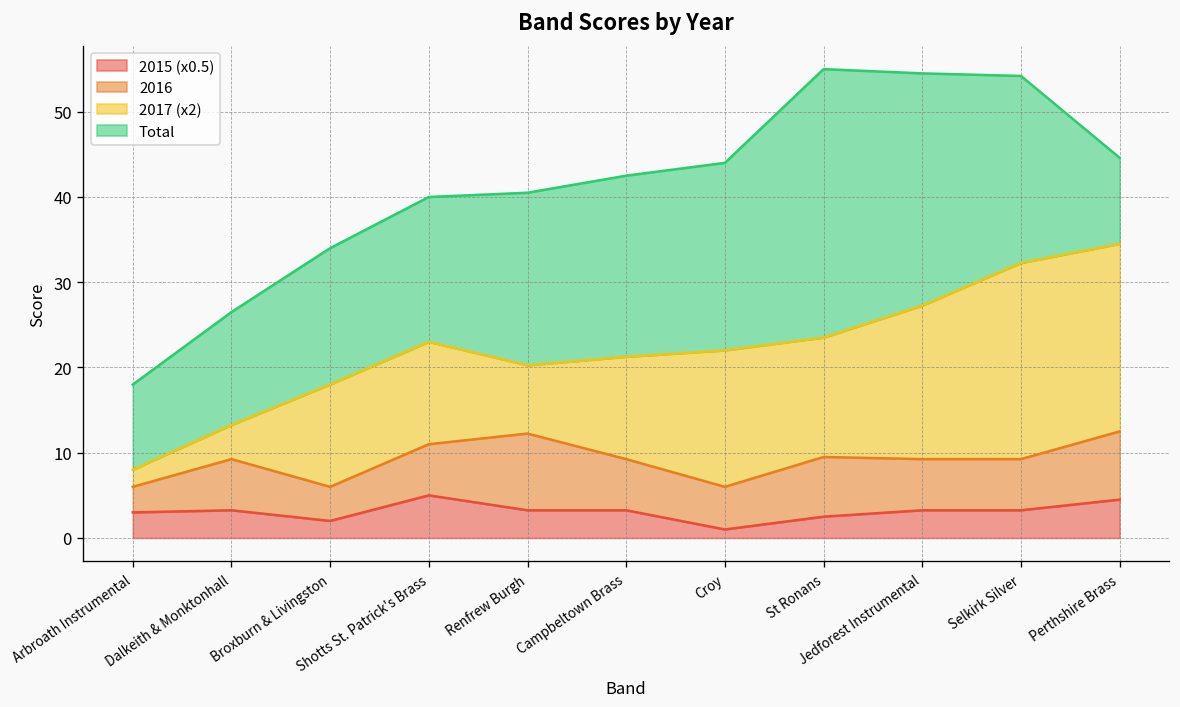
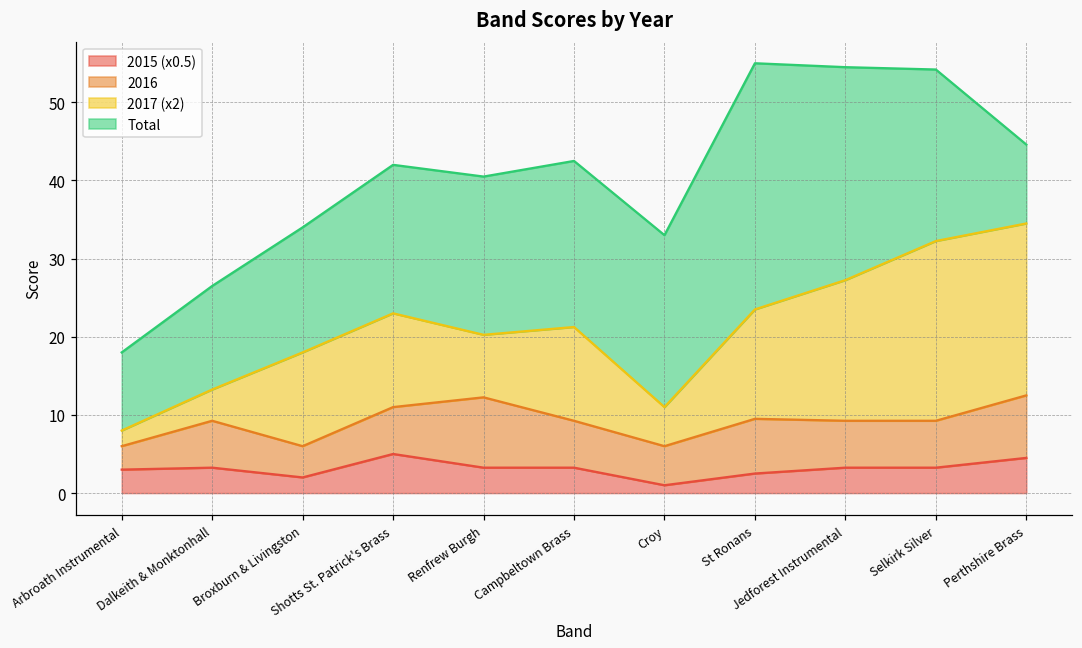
  {
    "2017 (x2)": {
      "Arbroath Instrumental": 2,
      "Dalkeith & Monktonhall": 4,
      "Broxburn & Livingston": 12,
      "Shotts St. Patrick's Brass": 12,
      "Renfrew Burgh": 8,
      "Campbeltown Brass": 12,
-     "Croy": 16,
+     "Croy": 5,
      "St Ronans": 14,
      "Jedforest Instrumental": 18,
      "Selkirk Silver": 23,
      "Perthshire Brass": 22
    },
    "Total": {
      "Arbroath Instrumental": 10,
      "Dalkeith & Monktonhall": 13,
      "Broxburn & Livingston": 16,
-     "Shotts St. Patrick's Brass": 17,
+     "Shotts St. Patrick's Brass": 19,
      "Renfrew Burgh": 20,
      "Campbeltown Brass": 21,
      "Croy": 22,
      "St Ronans": 32,
      "Jedforest Instrumental": 27,
      "Selkirk Silver": 22,
      "Perthshire Brass": 10
    }
  }
